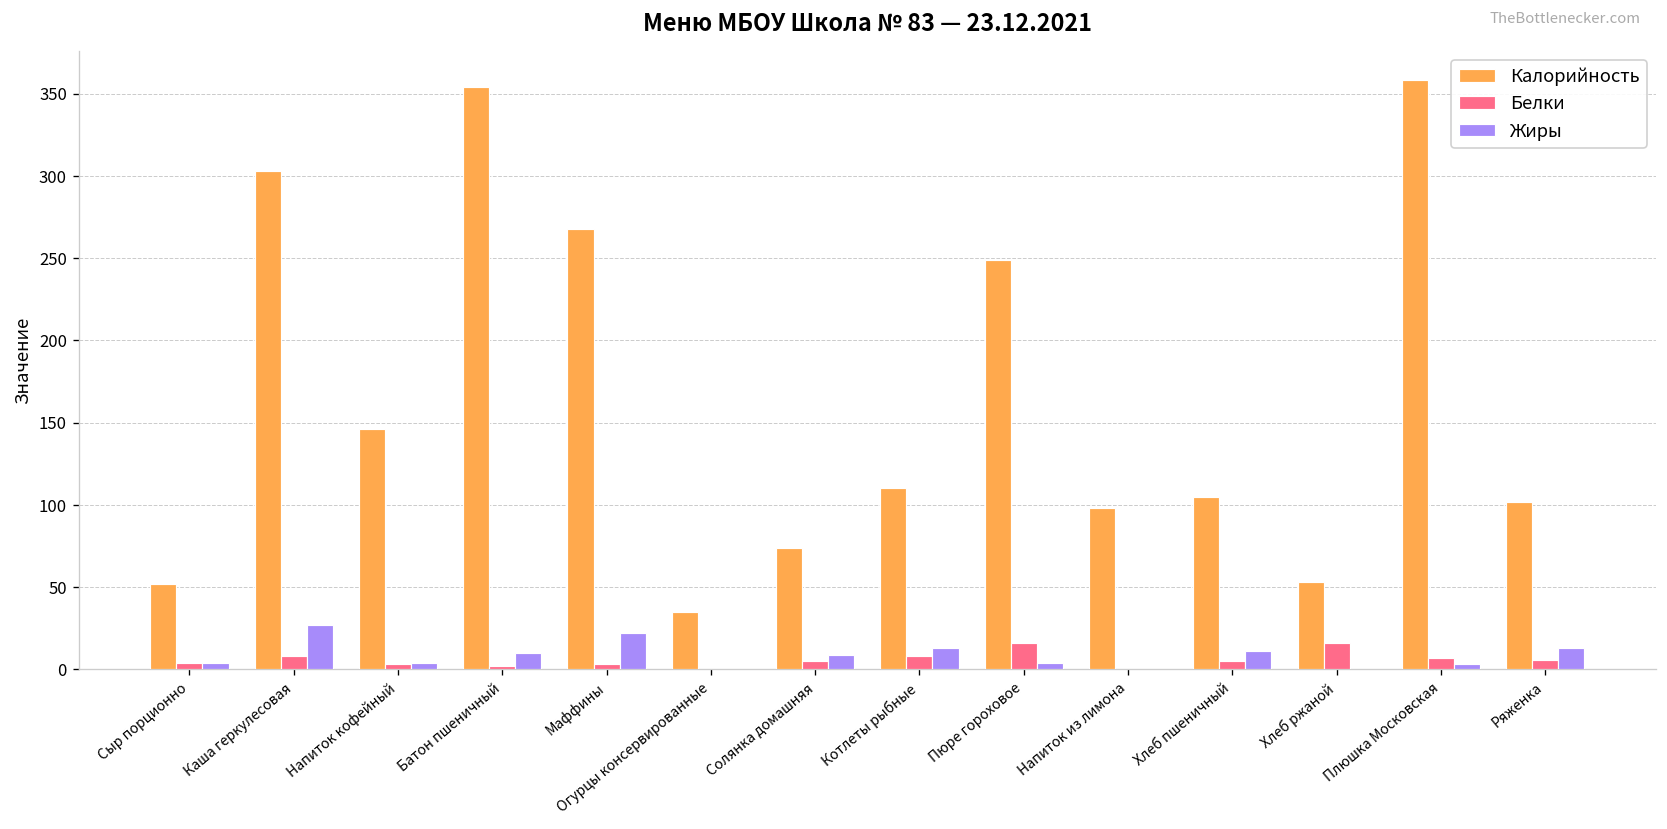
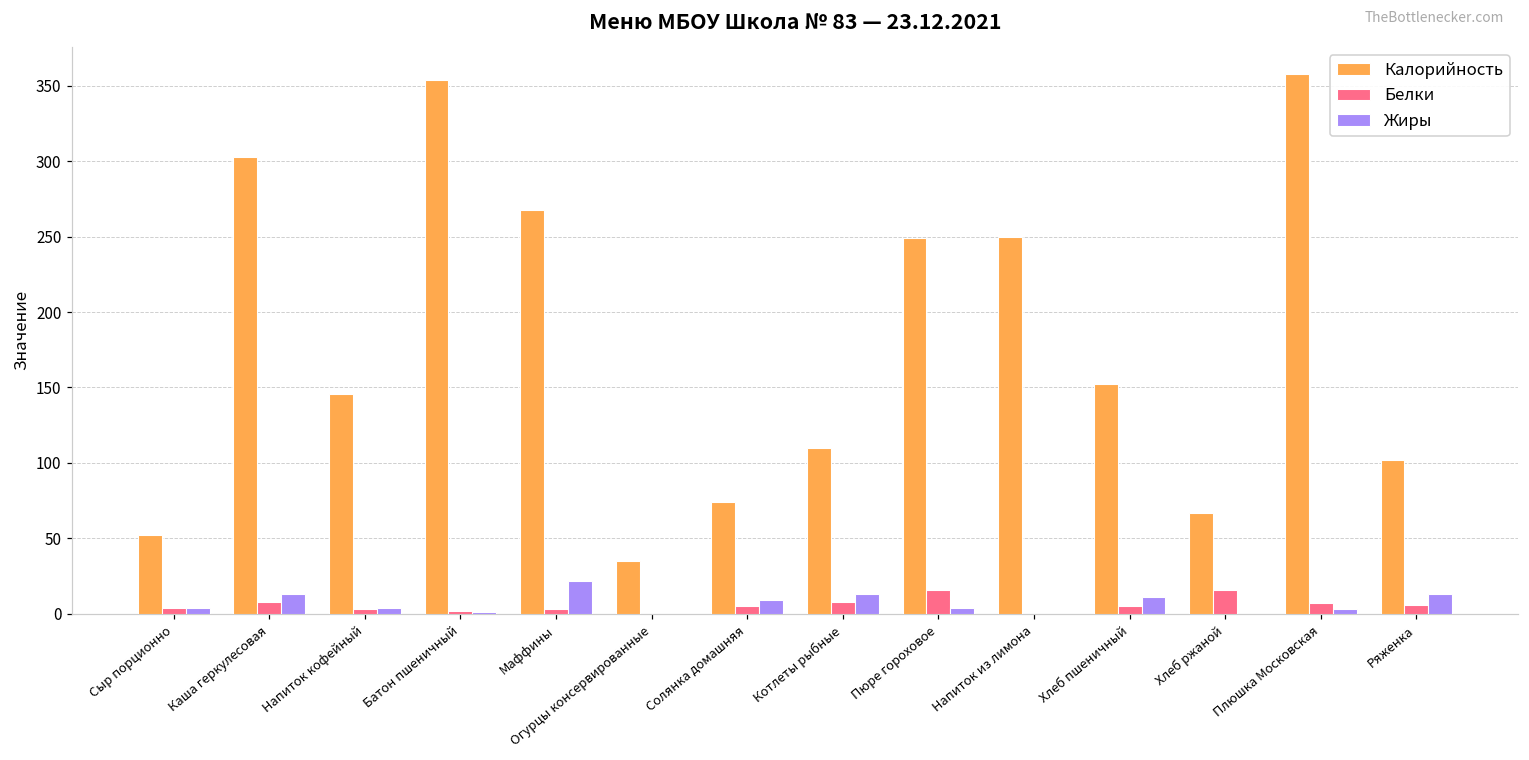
  {
    "Калорийность": {
      "Сыр порционно": 52,
      "Каша геркулесовая": 303,
      "Напиток кофейный": 146,
      "Батон пшеничный": 354,
      "Маффины": 268,
      "Огурцы консервированные": 35,
      "Солянка домашняя": 74,
      "Котлеты рыбные": 110,
      "Пюре гороховое": 249,
-     "Напиток из лимона": 98,
-     "Хлеб пшеничный": 105,
-     "Хлеб ржаной": 53,
+     "Напиток из лимона": 250,
+     "Хлеб пшеничный": 152,
+     "Хлеб ржаной": 67,
      "Плюшка Московская": 358,
      "Ряженка": 102
    },
    "Белки": {
      "Сыр порционно": 4,
      "Каша геркулесовая": 8,
      "Напиток кофейный": 3,
      "Батон пшеничный": 2,
      "Маффины": 3,
      "Огурцы консервированные": 0,
      "Солянка домашняя": 5,
      "Котлеты рыбные": 8,
      "Пюре гороховое": 16,
      "Напиток из лимона": 0,
      "Хлеб пшеничный": 5,
      "Хлеб ржаной": 16,
      "Плюшка Московская": 7,
      "Ряженка": 6
    },
    "Жиры": {
      "Сыр порционно": 4,
-     "Каша геркулесовая": 27,
+     "Каша геркулесовая": 13,
      "Напиток кофейный": 4,
-     "Батон пшеничный": 10,
+     "Батон пшеничный": 1,
      "Маффины": 22,
      "Огурцы консервированные": 0,
      "Солянка домашняя": 9,
      "Котлеты рыбные": 13,
      "Пюре гороховое": 4,
      "Напиток из лимона": 0,
      "Хлеб пшеничный": 11,
      "Хлеб ржаной": 0,
      "Плюшка Московская": 3,
      "Ряженка": 13
    }
  }
